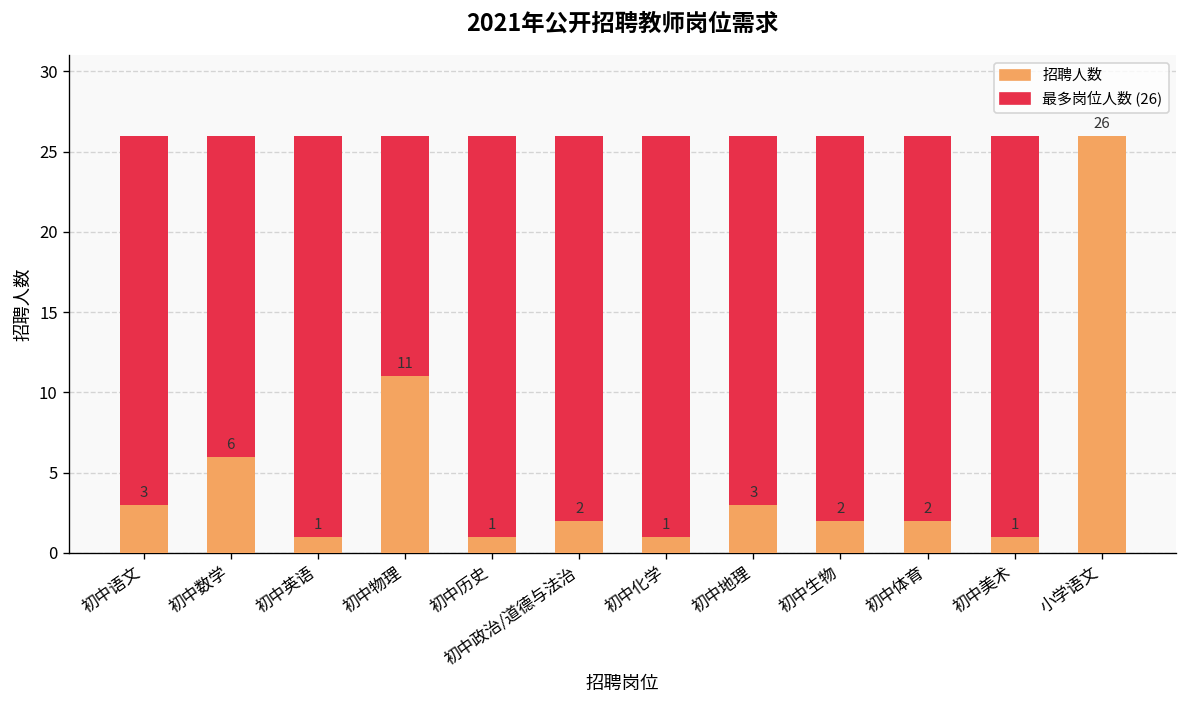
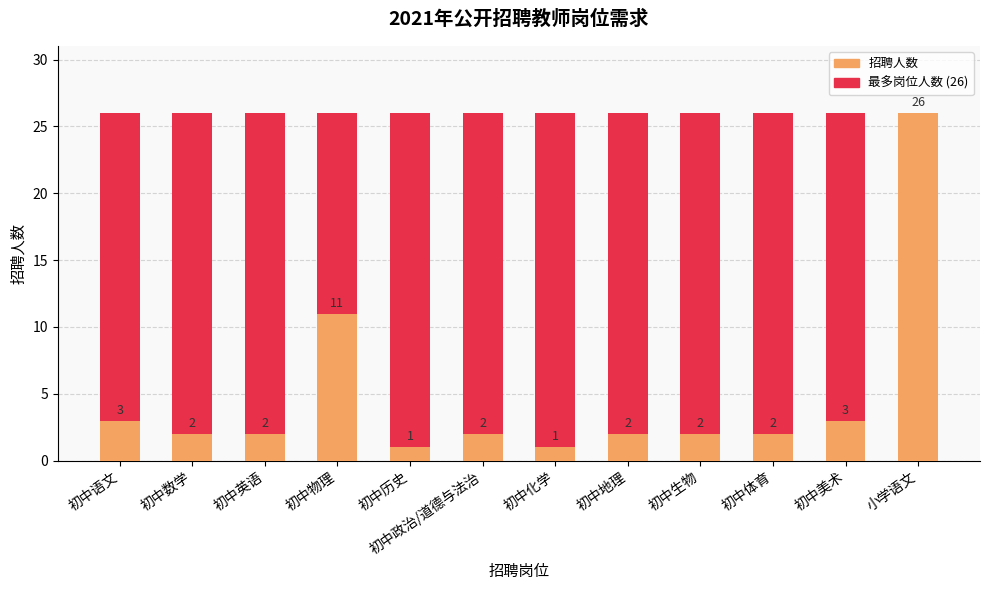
  {
    "招聘人数": {
-     "初中数学": 6,
-     "初中英语": 1,
-     "初中地理": 3,
-     "初中美术": 1,
+     "初中数学": 2,
+     "初中英语": 2,
+     "初中地理": 2,
+     "初中美术": 3,
      "小学语文": 26
    }
  }
